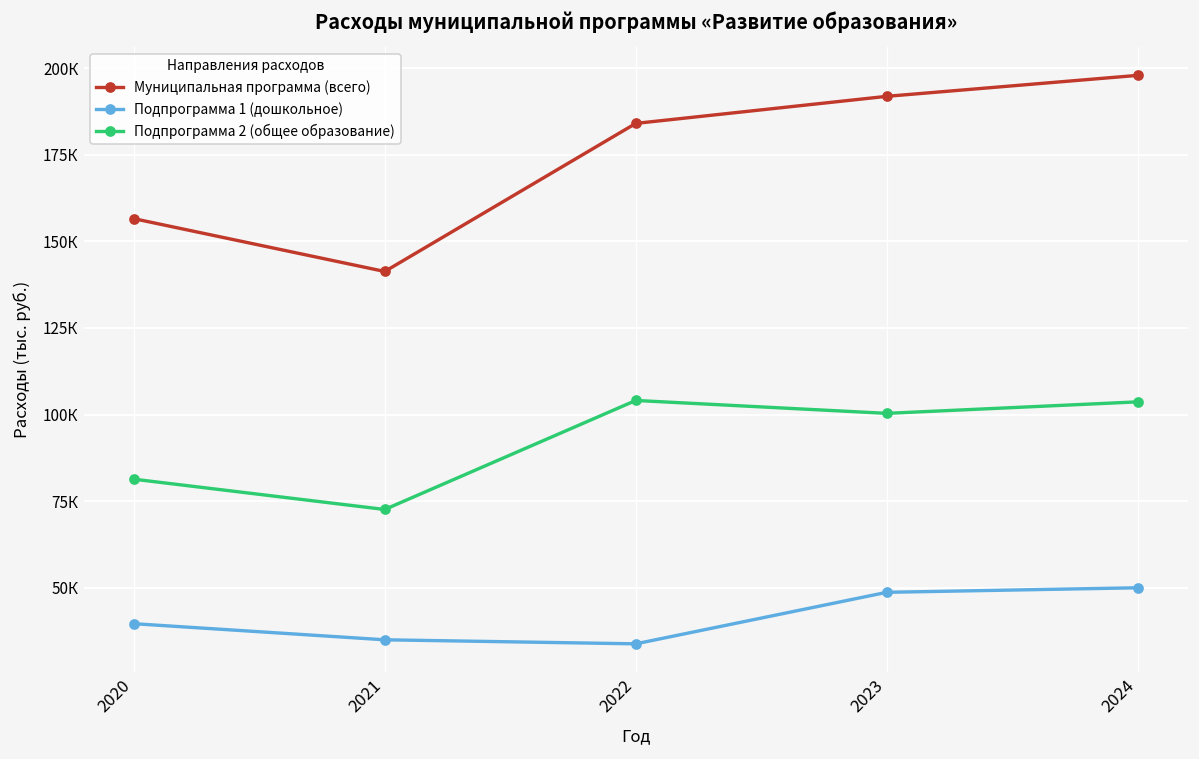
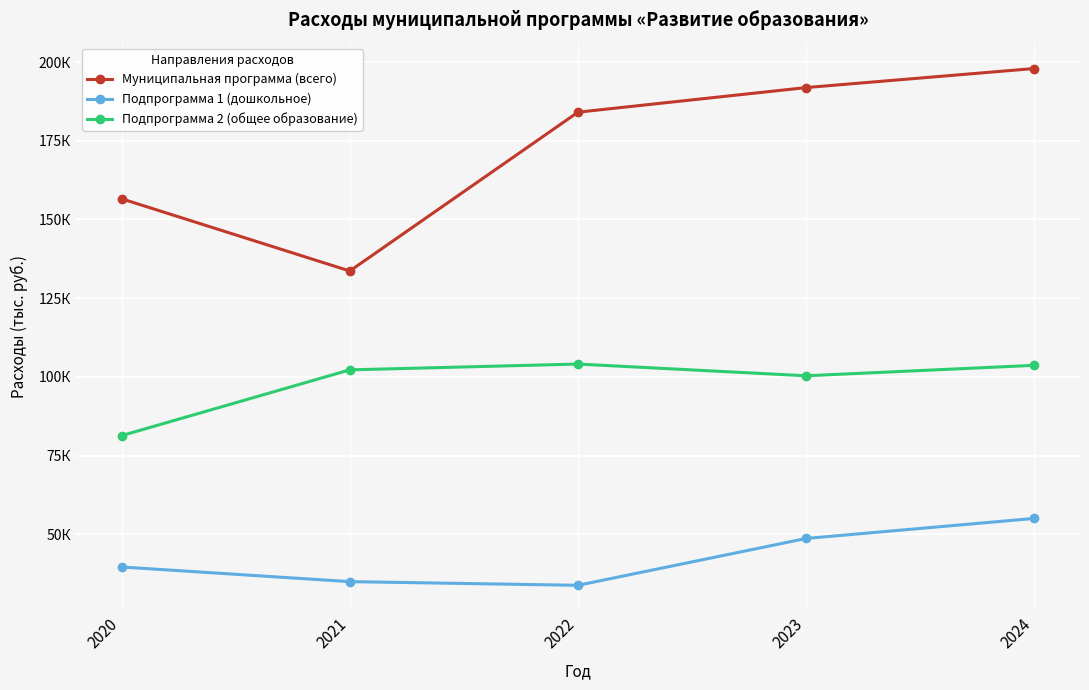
  {
    "Муниципальная программа (всего)": {
      "2020": "157К",
-     "2021": "141К",
+     "2021": "134К",
      "2022": "184К",
      "2023": "192К",
      "2024": "198К"
    },
    "Подпрограмма 1 (дошкольное)": {
      "2020": "40К",
      "2021": "35К",
      "2022": "34К",
      "2023": "49К",
-     "2024": "50К"
+     "2024": "55К"
    },
    "Подпрограмма 2 (общее образование)": {
      "2020": "81К",
-     "2021": "73К",
+     "2021": "102К",
      "2022": "104К",
      "2023": "100К",
      "2024": "104К"
    }
  }
